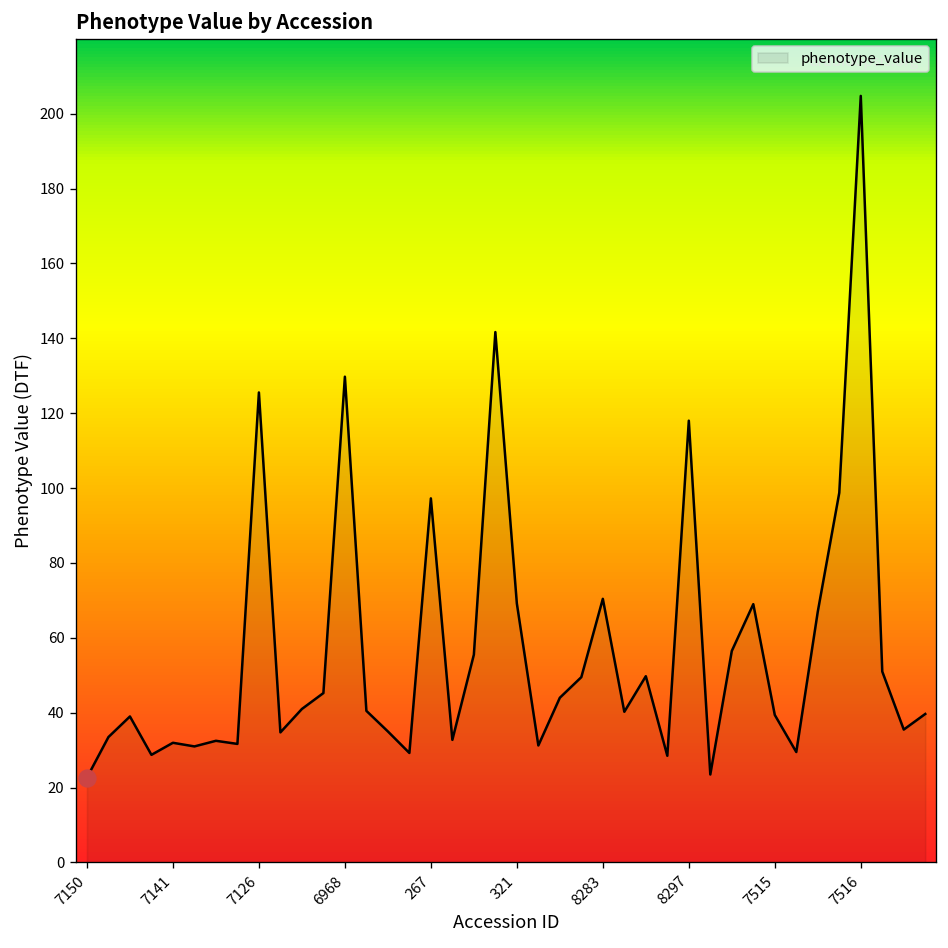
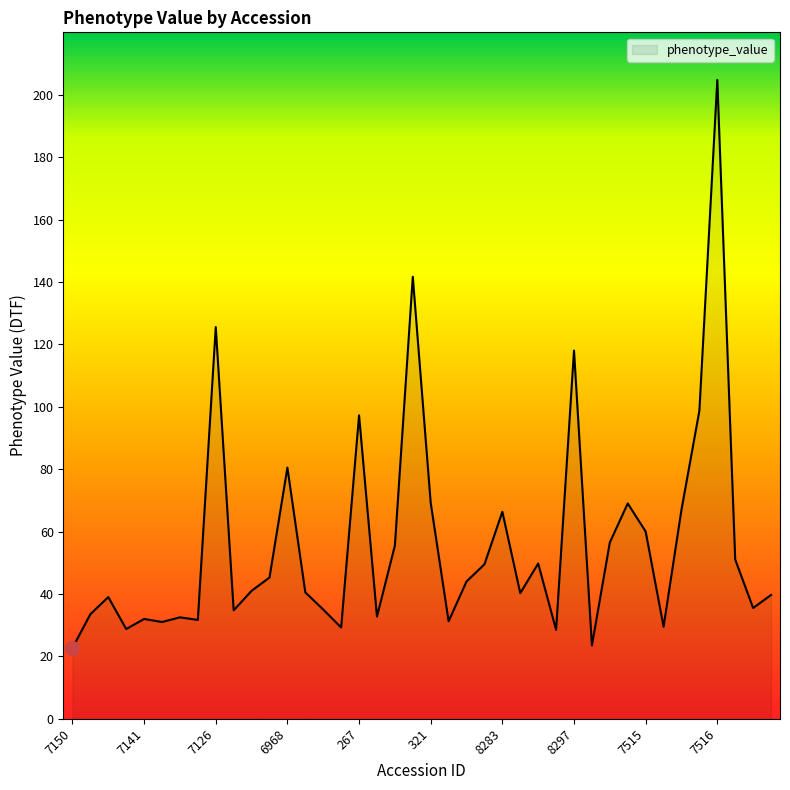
  {
    "phenotype_value": {
      "7141": 32,
      "7126": 126,
-     "6968": 130,
+     "6968": 80,
      "267": 97,
      "321": 69,
-     "8283": 70,
+     "8283": 66,
      "8297": 118,
-     "7515": 39,
+     "7515": 60,
      "7516": 205
    }
  }
